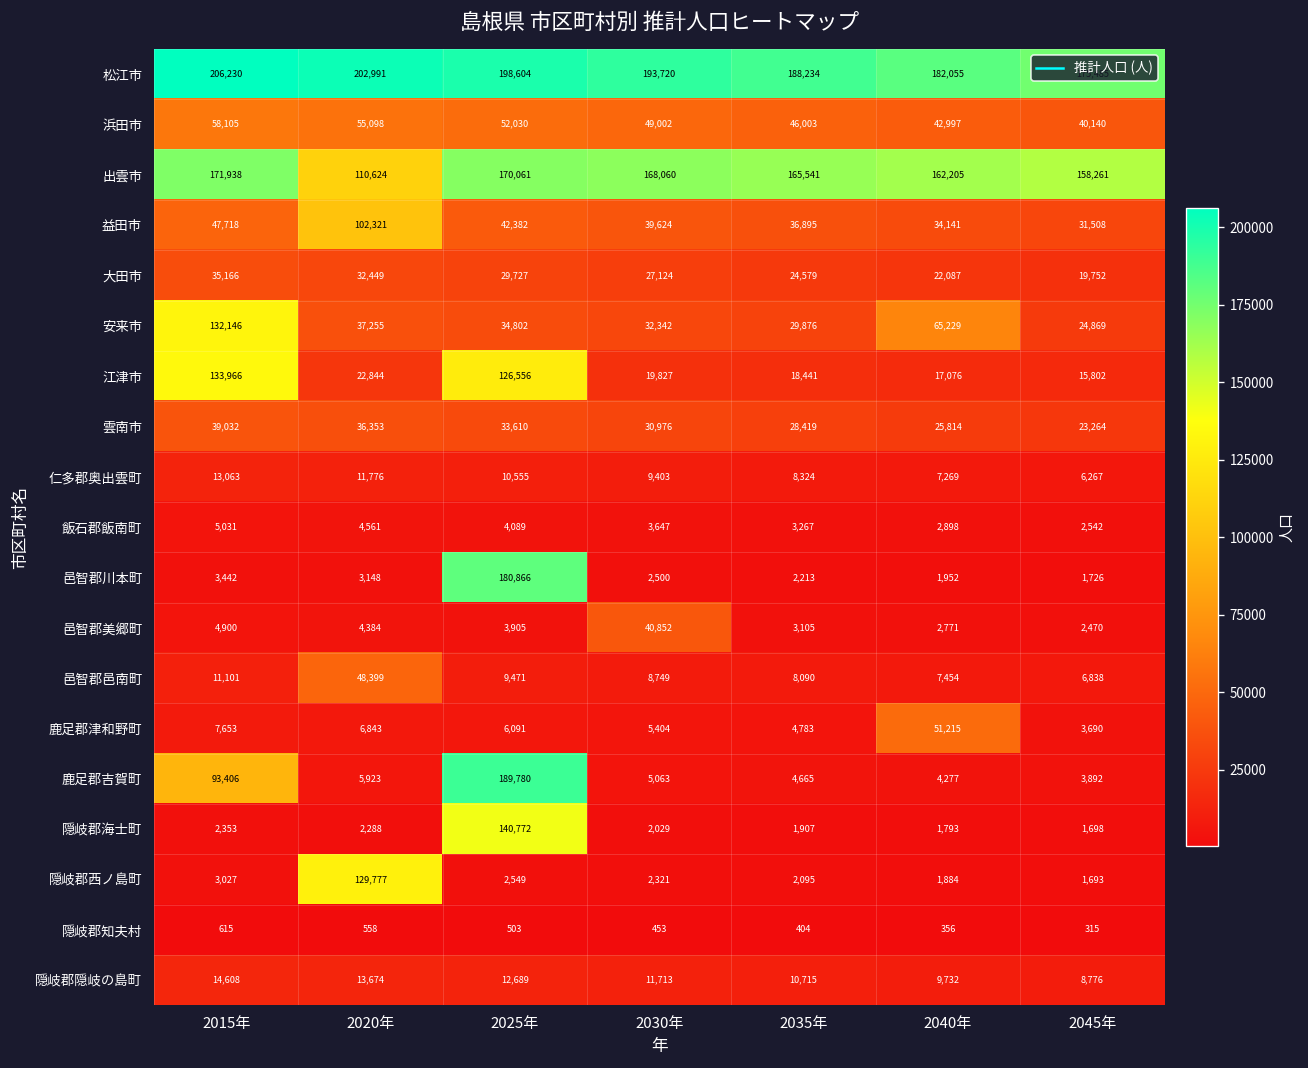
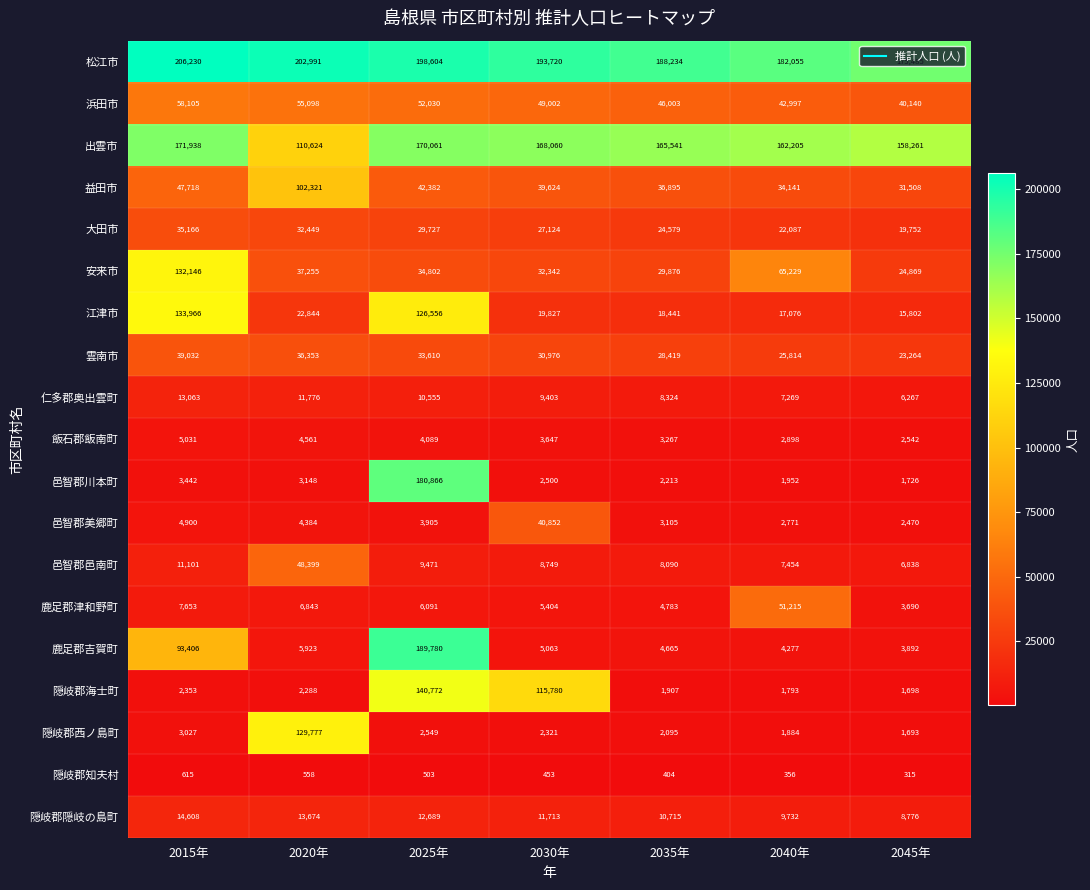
  {
    "松江市": {
      "2015年": "206,230",
      "2020年": "202,991",
      "2025年": "198,604",
      "2030年": "193,720",
      "2035年": "188,234",
      "2040年": "182,055"
    },
    "浜田市": {
      "2015年": "58,105",
      "2020年": "55,098",
      "2025年": "52,030",
      "2030年": "49,002",
      "2035年": "46,003",
      "2040年": "42,997",
      "2045年": "40,140"
    },
    "出雲市": {
      "2015年": "171,938",
      "2020年": "110,624",
      "2025年": "170,061",
      "2030年": "168,060",
      "2035年": "165,541",
      "2040年": "162,205",
      "2045年": "158,261"
    },
    "益田市": {
      "2015年": "47,718",
      "2020年": "102,321",
      "2025年": "42,382",
      "2030年": "39,624",
      "2035年": "36,895",
      "2040年": "34,141",
      "2045年": "31,508"
    },
    "大田市": {
      "2015年": "35,166",
      "2020年": "32,449",
      "2025年": "29,727",
      "2030年": "27,124",
      "2035年": "24,579",
      "2040年": "22,087",
      "2045年": "19,752"
    },
    "安来市": {
      "2015年": "132,146",
      "2020年": "37,255",
      "2025年": "34,802",
      "2030年": "32,342",
      "2035年": "29,876",
      "2040年": "65,229",
      "2045年": "24,869"
    },
    "江津市": {
      "2015年": "133,966",
      "2020年": "22,844",
      "2025年": "126,556",
      "2030年": "19,827",
      "2035年": "18,441",
      "2040年": "17,076",
      "2045年": "15,802"
    },
    "雲南市": {
      "2015年": "39,032",
      "2020年": "36,353",
      "2025年": "33,610",
      "2030年": "30,976",
      "2035年": "28,419",
      "2040年": "25,814",
      "2045年": "23,264"
    },
    "仁多郡奥出雲町": {
      "2015年": "13,063",
      "2020年": "11,776",
      "2025年": "10,555",
      "2030年": "9,403",
      "2035年": "8,324",
      "2040年": "7,269",
      "2045年": "6,267"
    },
    "飯石郡飯南町": {
      "2015年": "5,031",
      "2020年": "4,561",
      "2025年": "4,089",
      "2030年": "3,647",
      "2035年": "3,267",
      "2040年": "2,898",
      "2045年": "2,542"
    },
    "邑智郡川本町": {
      "2015年": "3,442",
      "2020年": "3,148",
      "2025年": "180,866",
      "2030年": "2,500",
      "2035年": "2,213",
      "2040年": "1,952",
      "2045年": "1,726"
    },
    "邑智郡美郷町": {
      "2015年": "4,900",
      "2020年": "4,384",
      "2025年": "3,905",
      "2030年": "40,852",
      "2035年": "3,105",
      "2040年": "2,771",
      "2045年": "2,470"
    },
    "邑智郡邑南町": {
      "2015年": "11,101",
      "2020年": "48,399",
      "2025年": "9,471",
      "2030年": "8,749",
      "2035年": "8,090",
      "2040年": "7,454",
      "2045年": "6,838"
    },
    "鹿足郡津和野町": {
      "2015年": "7,653",
      "2020年": "6,843",
      "2025年": "6,091",
      "2030年": "5,404",
      "2035年": "4,783",
      "2040年": "51,215",
      "2045年": "3,690"
    },
    "鹿足郡吉賀町": {
      "2015年": "93,406",
      "2020年": "5,923",
      "2025年": "189,780",
      "2030年": "5,063",
      "2035年": "4,665",
      "2040年": "4,277",
      "2045年": "3,892"
    },
    "隠岐郡海士町": {
      "2015年": "2,353",
      "2020年": "2,288",
      "2025年": "140,772",
-     "2030年": "2,029",
+     "2030年": "115,780",
      "2035年": "1,907",
      "2040年": "1,793",
      "2045年": "1,698"
    },
    "隠岐郡西ノ島町": {
      "2015年": "3,027",
      "2020年": "129,777",
      "2025年": "2,549",
      "2030年": "2,321",
      "2035年": "2,095",
      "2040年": "1,884",
      "2045年": "1,693"
    },
    "隠岐郡知夫村": {
      "2015年": "615",
      "2020年": "558",
      "2025年": "503",
      "2030年": "453",
      "2035年": "404",
      "2040年": "356",
      "2045年": "315"
    },
    "隠岐郡隠岐の島町": {
      "2015年": "14,608",
      "2020年": "13,674",
      "2025年": "12,689",
      "2030年": "11,713",
      "2035年": "10,715",
      "2040年": "9,732",
      "2045年": "8,776"
    }
  }
